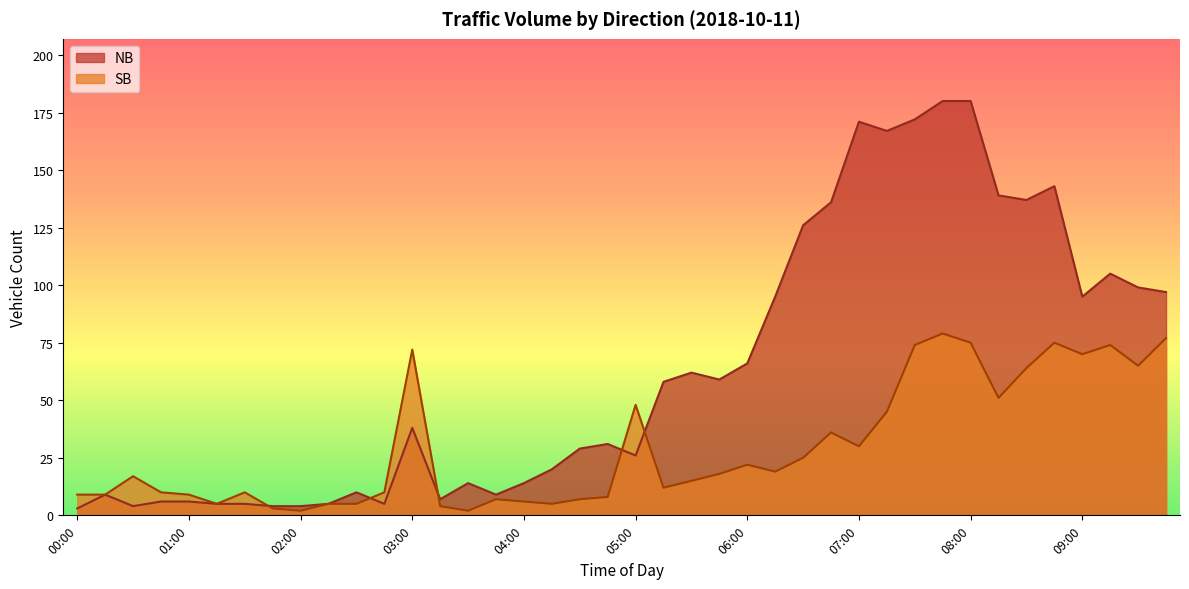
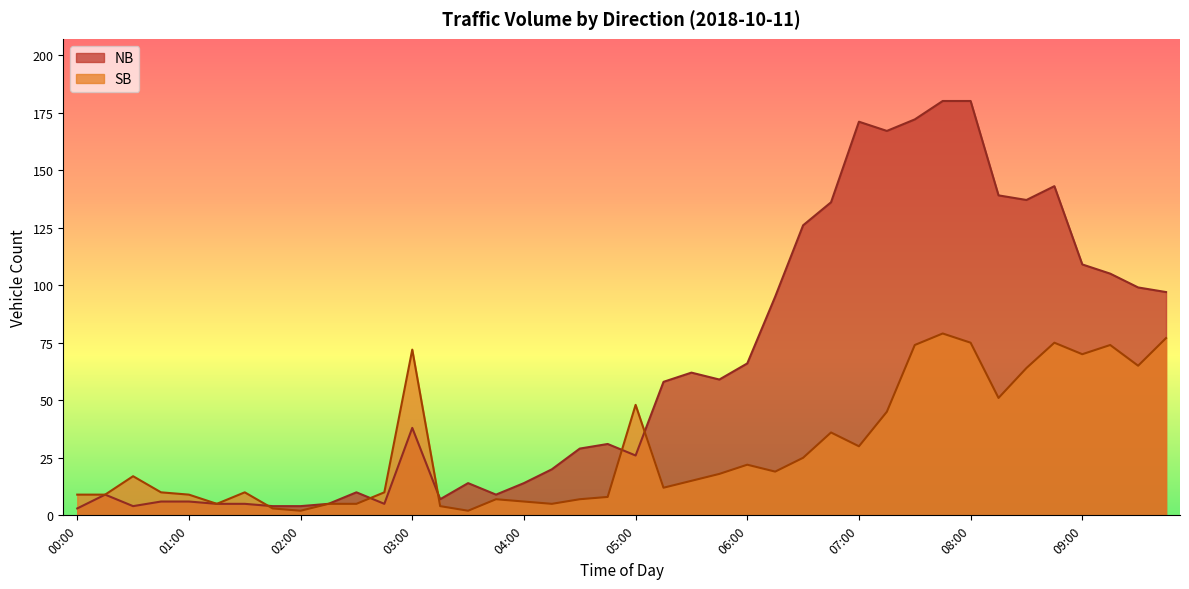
  {
    "NB": {
      "00:00": 3,
      "01:00": 6,
      "02:00": 4,
      "03:00": 38,
      "04:00": 14,
      "05:00": 26,
      "06:00": 66,
      "07:00": 171,
      "08:00": 180,
-     "09:00": 95
+     "09:00": 109
    },
    "SB": {
      "00:00": 9,
      "01:00": 9,
      "02:00": 2,
      "03:00": 72,
      "04:00": 6,
      "05:00": 48,
      "06:00": 22,
      "07:00": 30,
      "08:00": 75,
      "09:00": 70
    }
  }
